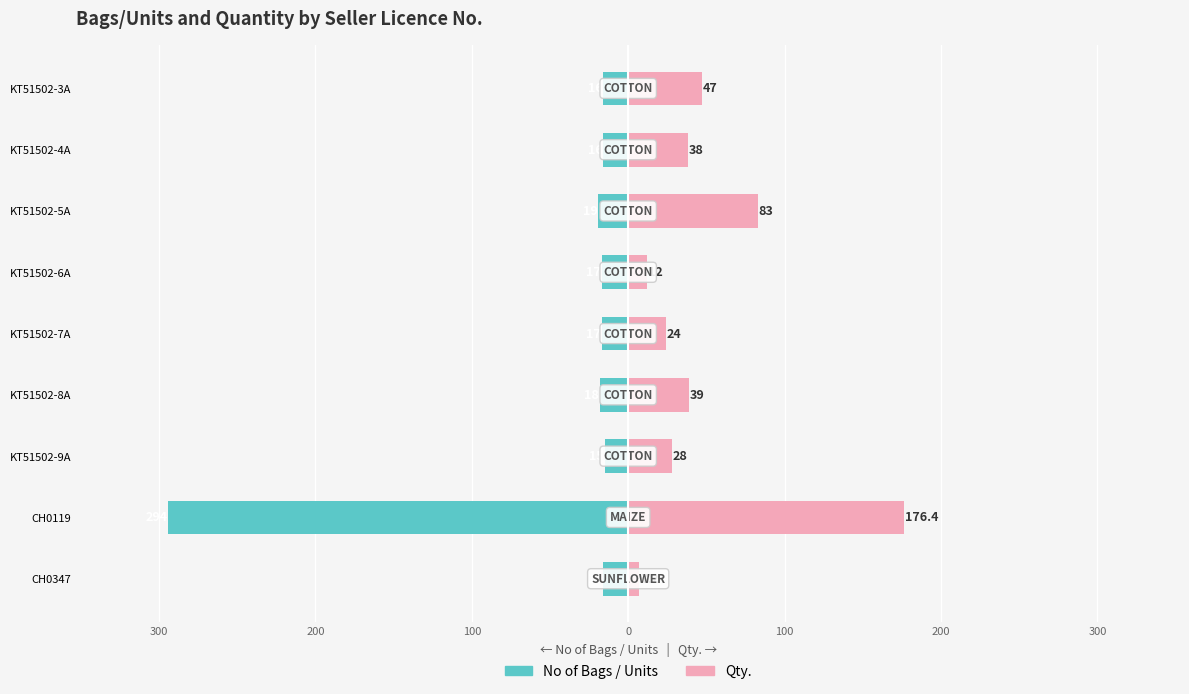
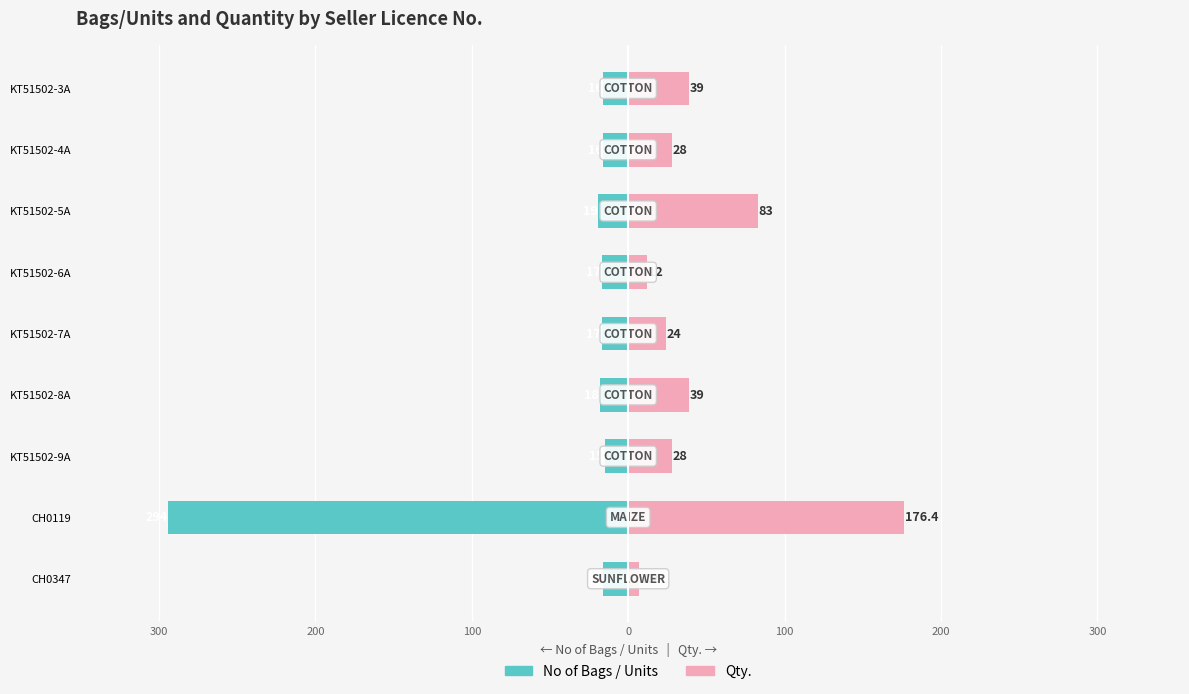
  {
    "Qty.": {
-     "KT51502-3A": 47,
-     "KT51502-4A": 38,
+     "KT51502-3A": 39,
+     "KT51502-4A": 28,
      "KT51502-5A": 83,
      "KT51502-7A": 24,
      "KT51502-8A": 39,
      "KT51502-9A": 28,
      "CH0119": 176.4
    }
  }
